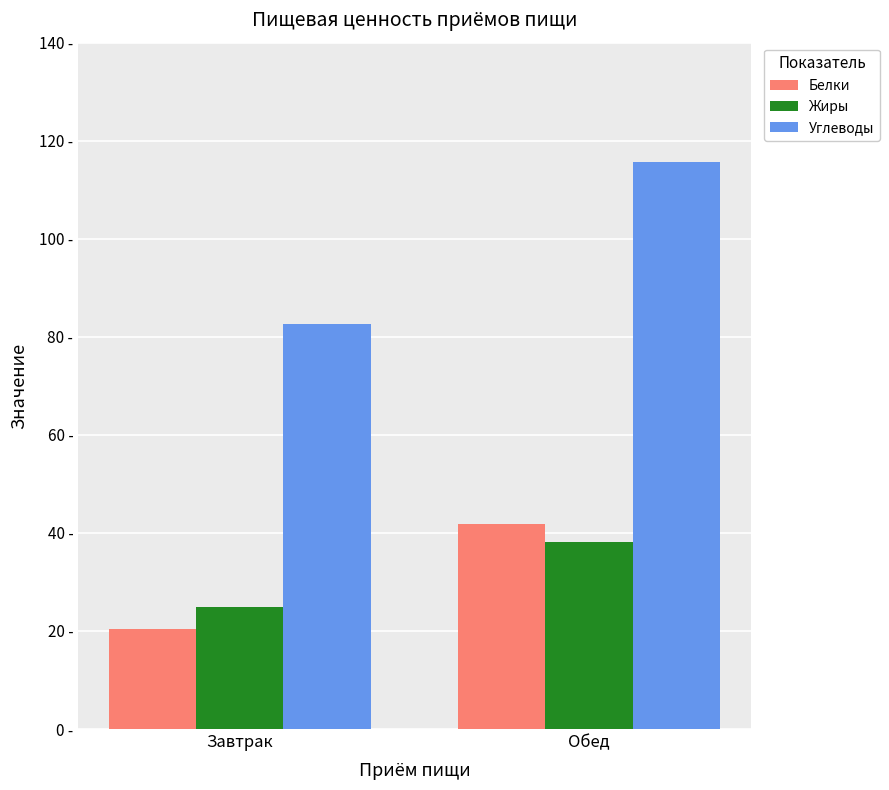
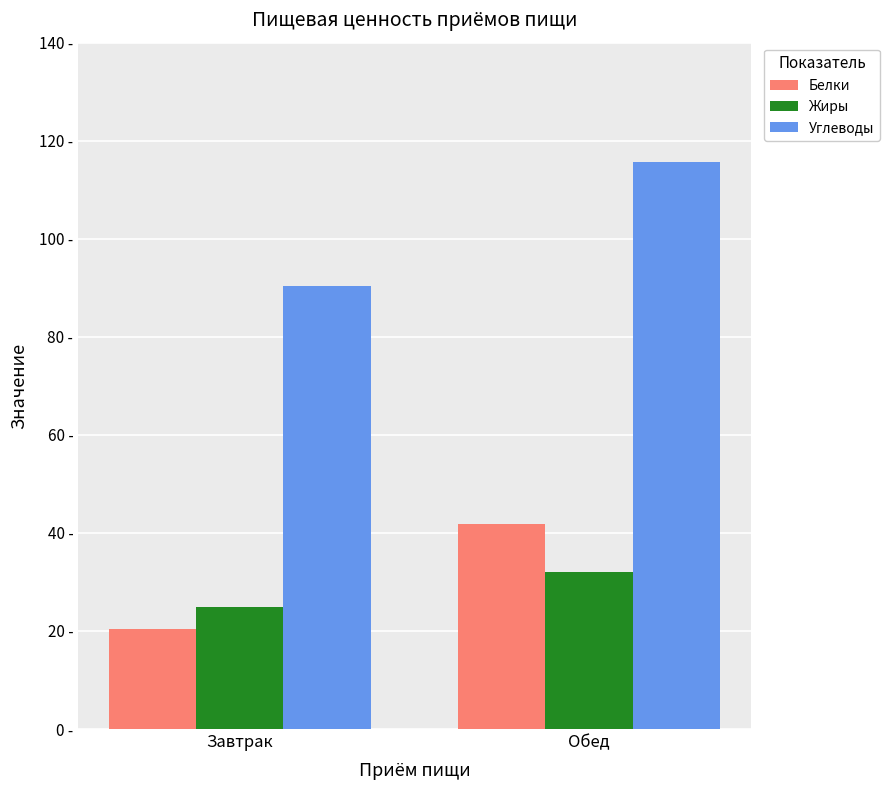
  {
    "Белки": {
      "Завтрак": "20 -",
      "Обед": "42 -"
    },
    "Жиры": {
      "Завтрак": "25 -",
-     "Обед": "38 -"
+     "Обед": "32 -"
    },
    "Углеводы": {
-     "Завтрак": "83 -",
+     "Завтрак": "90 -",
      "Обед": "116 -"
    }
  }
